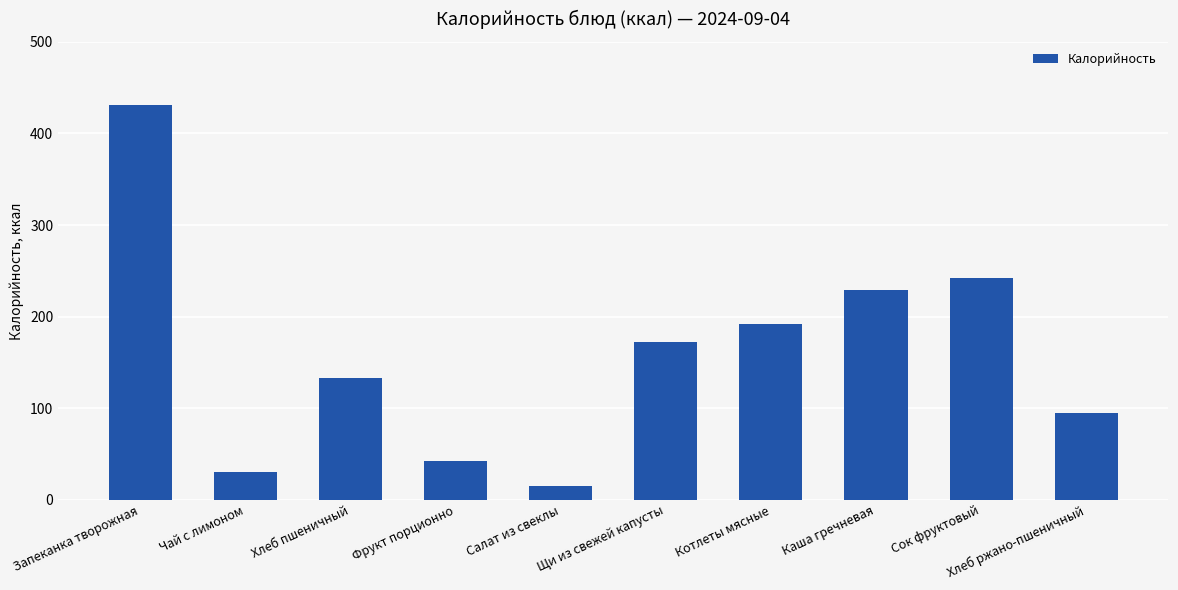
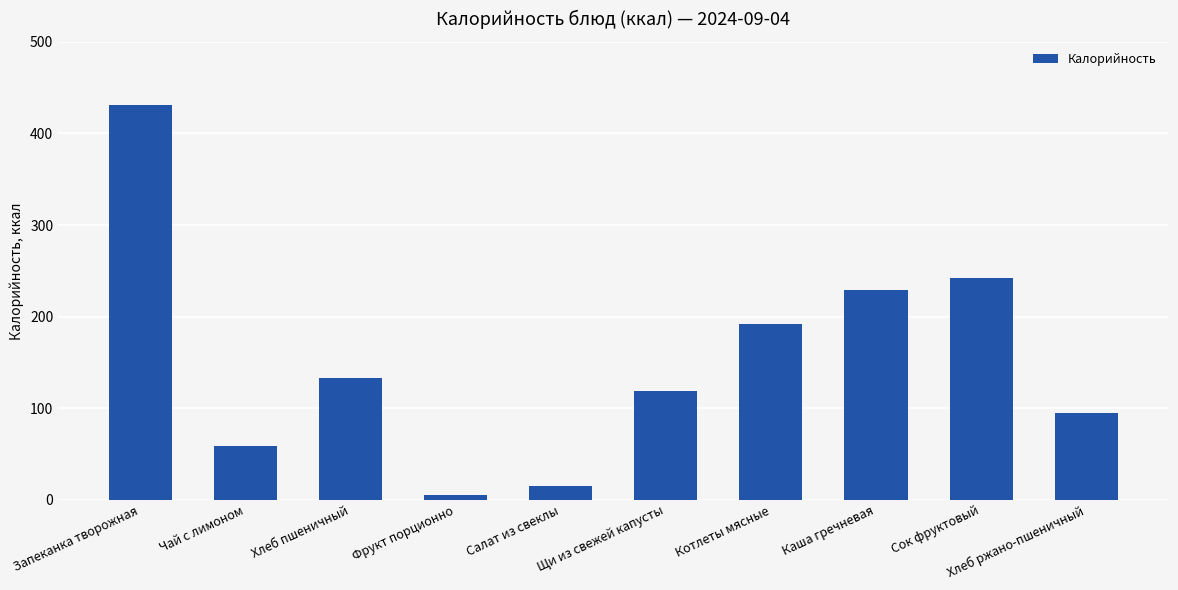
  {
    "Запеканка творожная": 430,
-   "Чай с лимоном": 30,
+   "Чай с лимоном": 60,
    "Хлеб пшеничный": 130,
-   "Фрукт порционно": 40,
+   "Фрукт порционно": 10,
    "Салат из свеклы": 10,
-   "Щи из свежей капусты": 170,
+   "Щи из свежей капусты": 120,
    "Котлеты мясные": 190,
    "Каша гречневая": 230,
    "Сок фруктовый": 240,
    "Хлеб ржано-пшеничный": 100
  }
